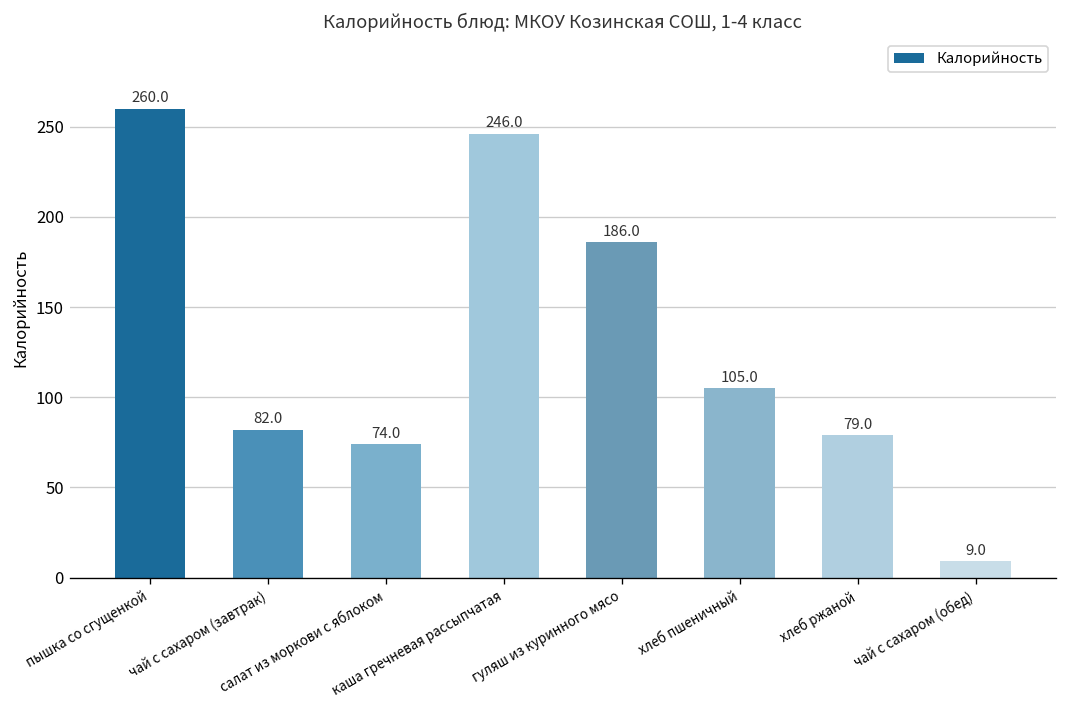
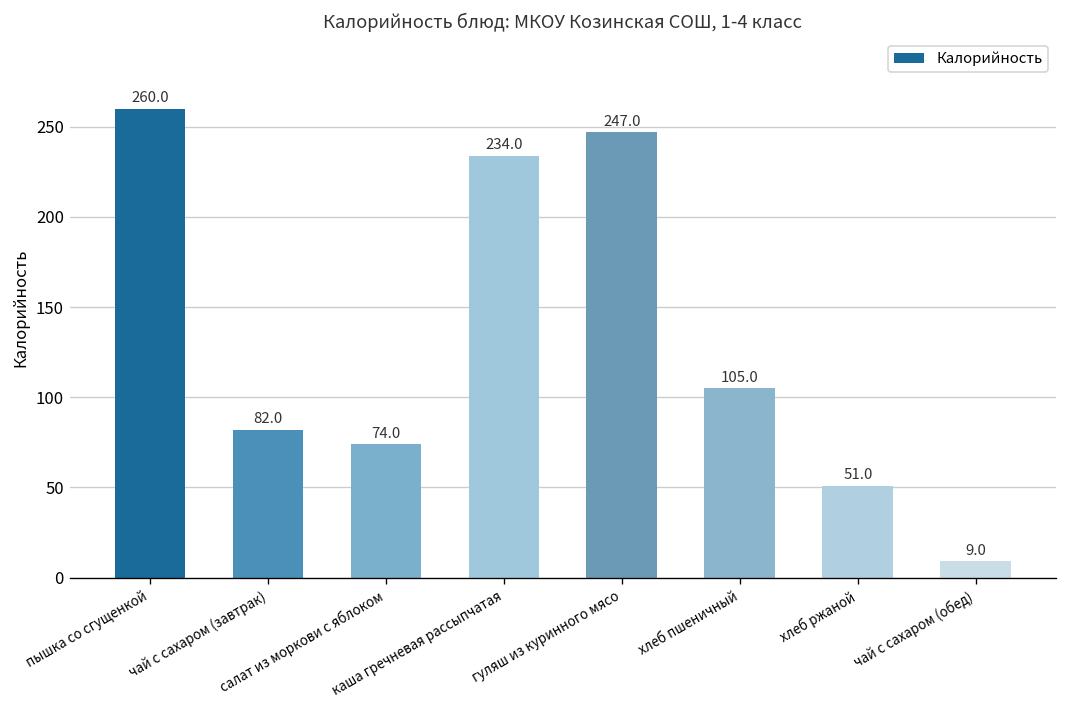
  {
    "пышка со сгущенкой": 260.0,
    "чай с сахаром (завтрак)": 82.0,
    "салат из моркови с яблоком": 74.0,
-   "каша гречневая рассыпчатая": 246.0,
-   "гуляш из куринного мясо": 186.0,
+   "каша гречневая рассыпчатая": 234.0,
+   "гуляш из куринного мясо": 247.0,
    "хлеб пшеничный": 105.0,
-   "хлеб ржаной": 79.0,
+   "хлеб ржаной": 51.0,
    "чай с сахаром (обед)": 9.0
  }
